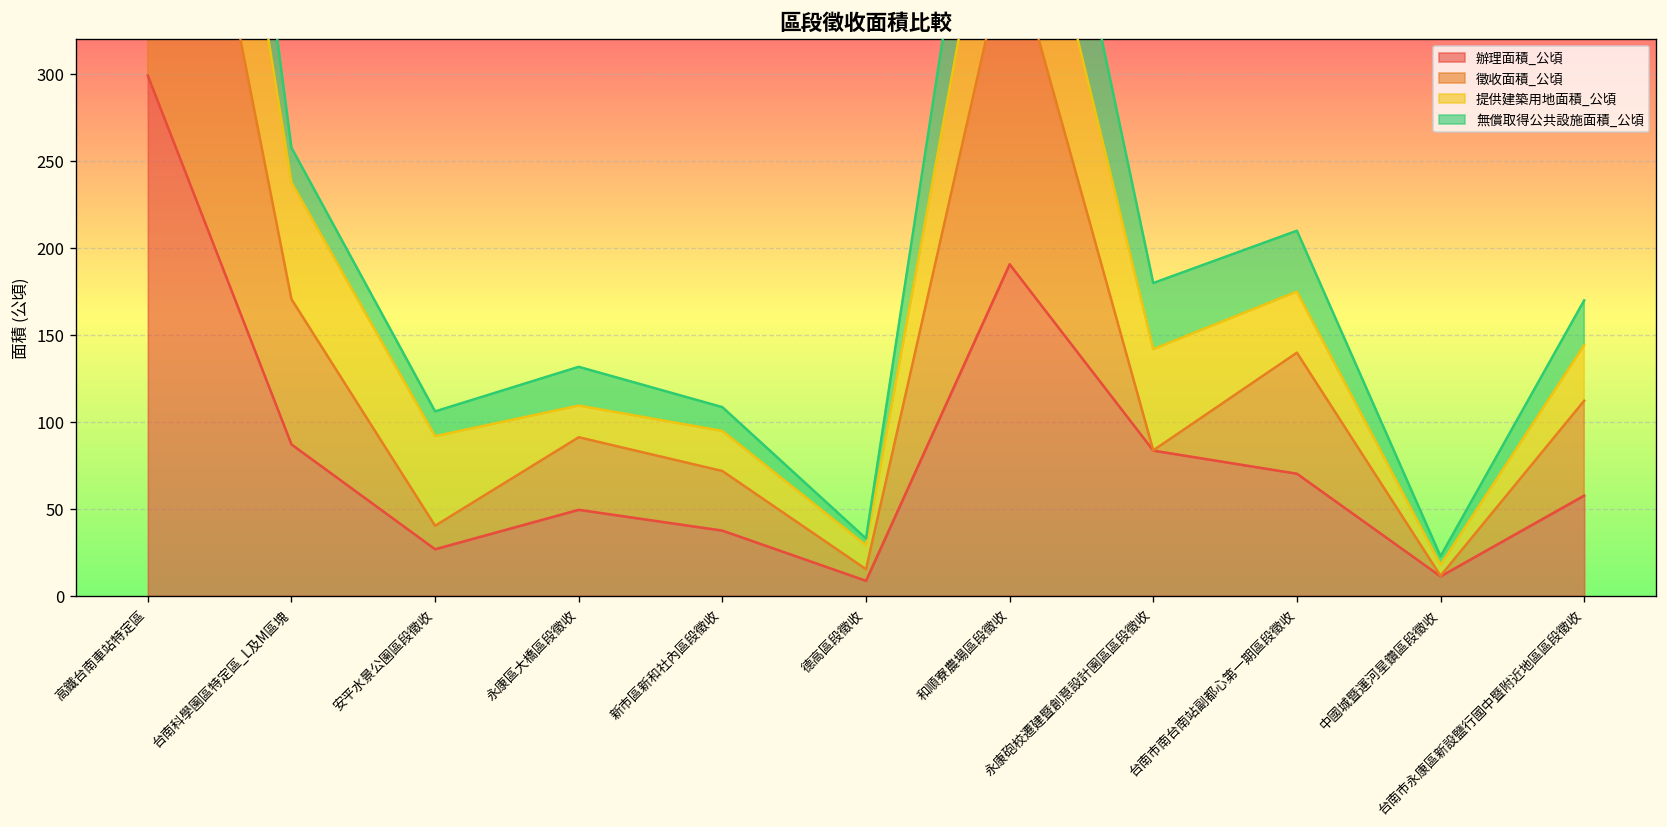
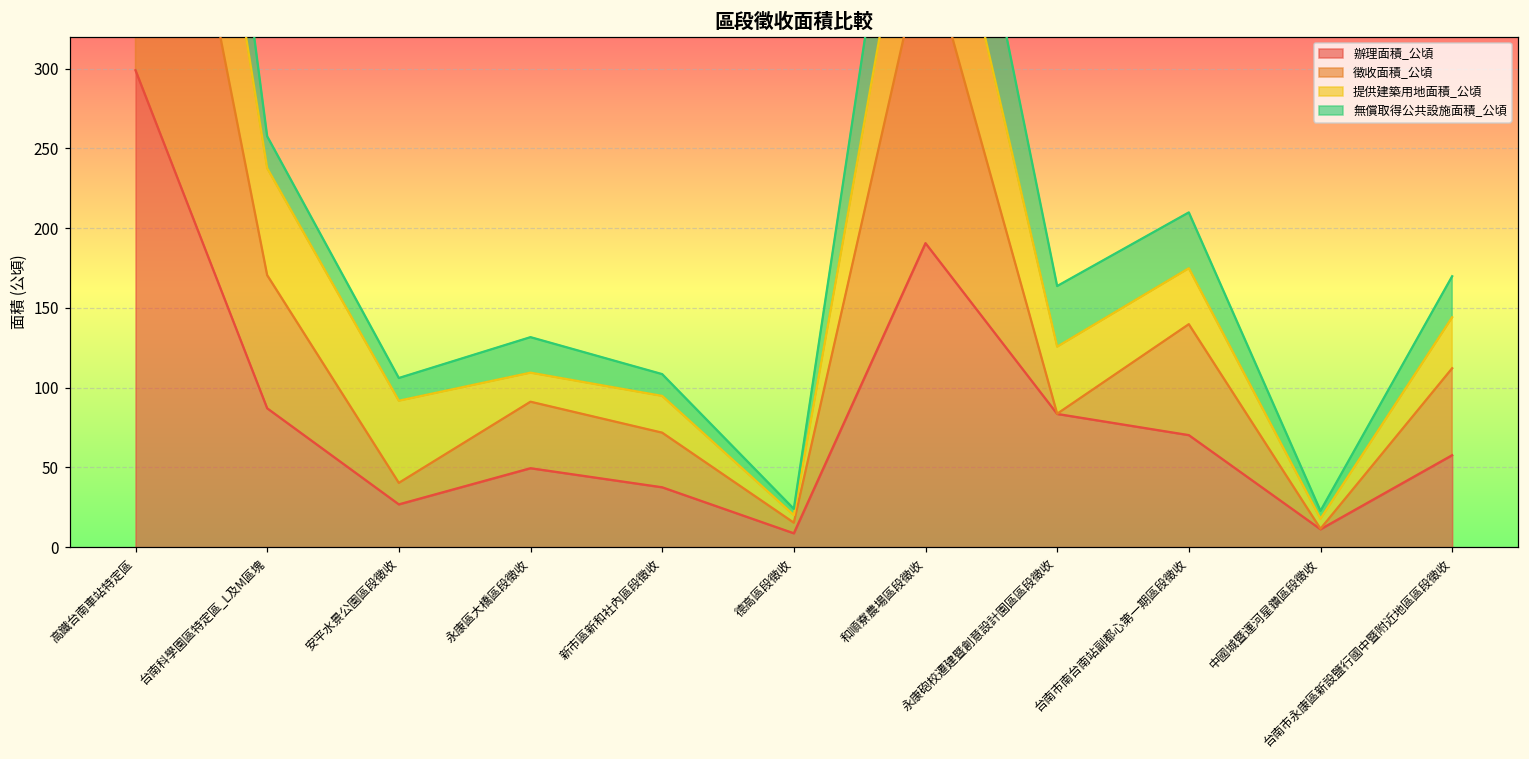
  {
    "提供建築用地面積_公頃": {
      "台南科學園區特定區_L及M區塊": 67,
      "安平水景公園區段徵收": 51,
      "永康區大橋區段徵收": 18,
      "新市區新和社內區段徵收": 23,
-     "德高區段徵收": 14,
-     "永康砲校遷建暨創意設計園區區段徵收": 58,
+     "德高區段徵收": 5,
+     "永康砲校遷建暨創意設計園區區段徵收": 42,
      "台南市南台南站副都心第一期區段徵收": 35,
      "中國城暨運河星鑽區段徵收": 6,
      "台南市永康區新設鹽行國中暨附近地區區段徵收": 32
    },
    "無償取得公共設施面積_公頃": {
      "台南科學園區特定區_L及M區塊": 20,
      "安平水景公園區段徵收": 14,
      "永康區大橋區段徵收": 22,
      "新市區新和社內區段徵收": 14,
      "德高區段徵收": 4,
      "永康砲校遷建暨創意設計園區區段徵收": 38,
      "台南市南台南站副都心第一期區段徵收": 35,
      "中國城暨運河星鑽區段徵收": 5,
      "台南市永康區新設鹽行國中暨附近地區區段徵收": 26
    }
  }
